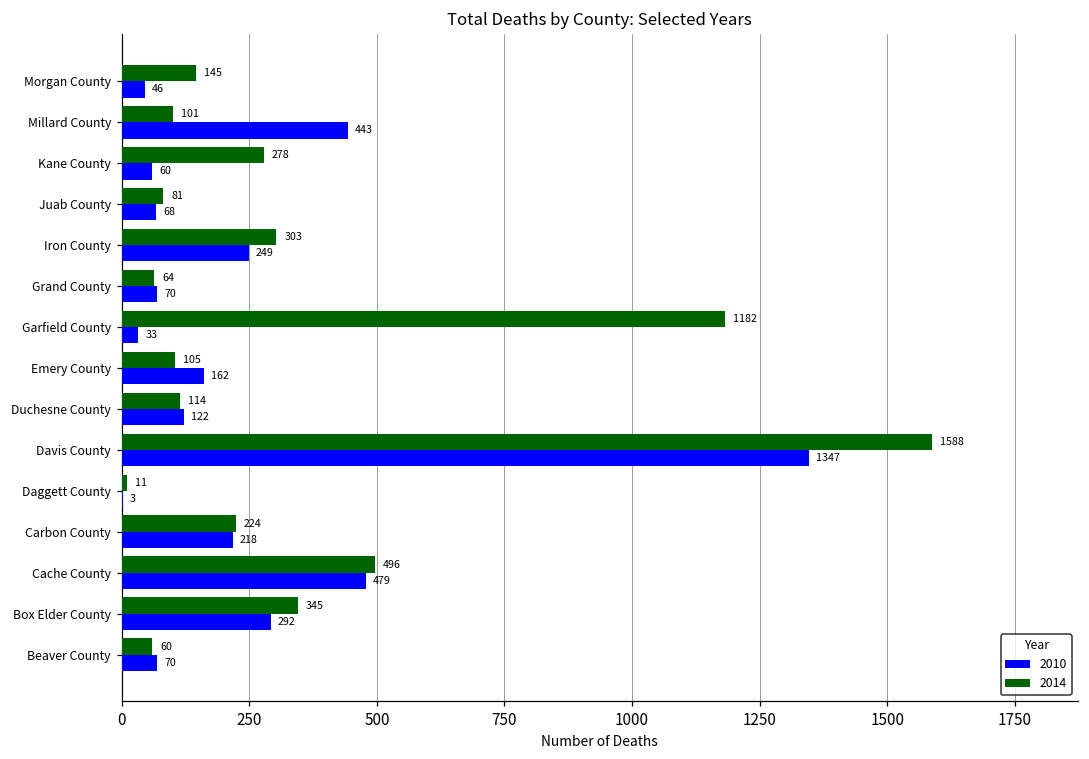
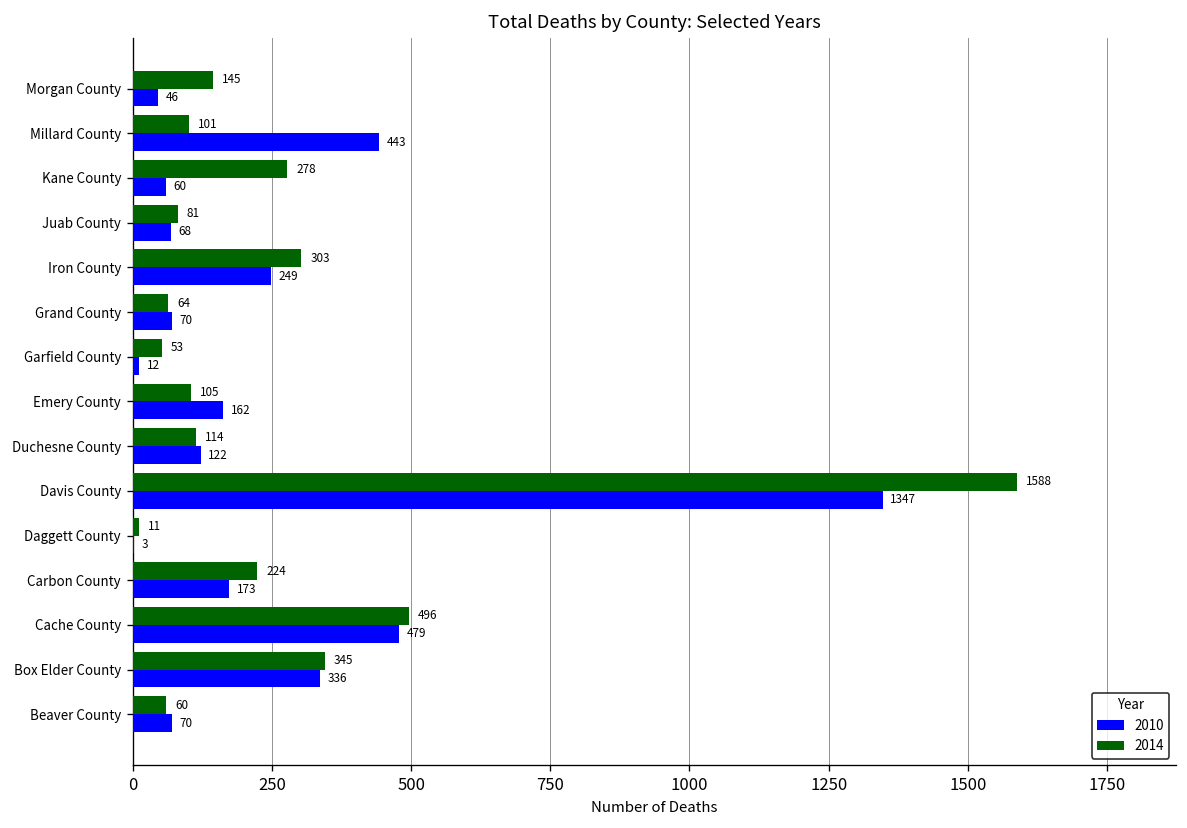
  {
    "2010": {
      "Morgan County": 46,
      "Millard County": 443,
      "Kane County": 60,
      "Juab County": 68,
      "Iron County": 249,
      "Grand County": 70,
-     "Garfield County": 33,
+     "Garfield County": 12,
      "Emery County": 162,
      "Duchesne County": 122,
      "Davis County": 1347,
      "Daggett County": 3,
-     "Carbon County": 218,
+     "Carbon County": 173,
      "Cache County": 479,
-     "Box Elder County": 292,
+     "Box Elder County": 336,
      "Beaver County": 70
    },
    "2014": {
      "Morgan County": 145,
      "Millard County": 101,
      "Kane County": 278,
      "Juab County": 81,
      "Iron County": 303,
      "Grand County": 64,
-     "Garfield County": 1182,
+     "Garfield County": 53,
      "Emery County": 105,
      "Duchesne County": 114,
      "Davis County": 1588,
      "Daggett County": 11,
      "Carbon County": 224,
      "Cache County": 496,
      "Box Elder County": 345,
      "Beaver County": 60
    }
  }
